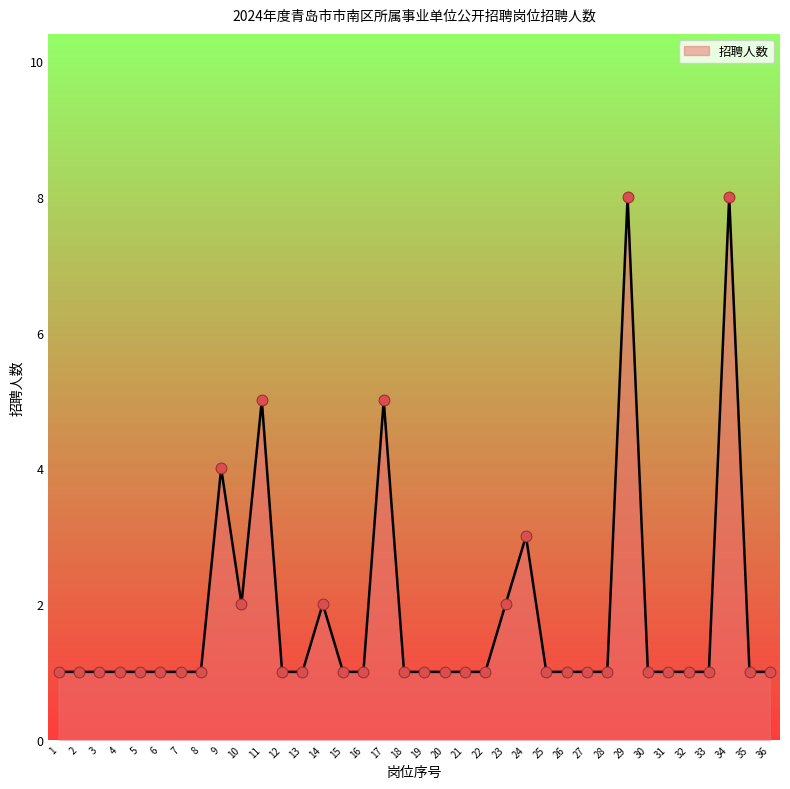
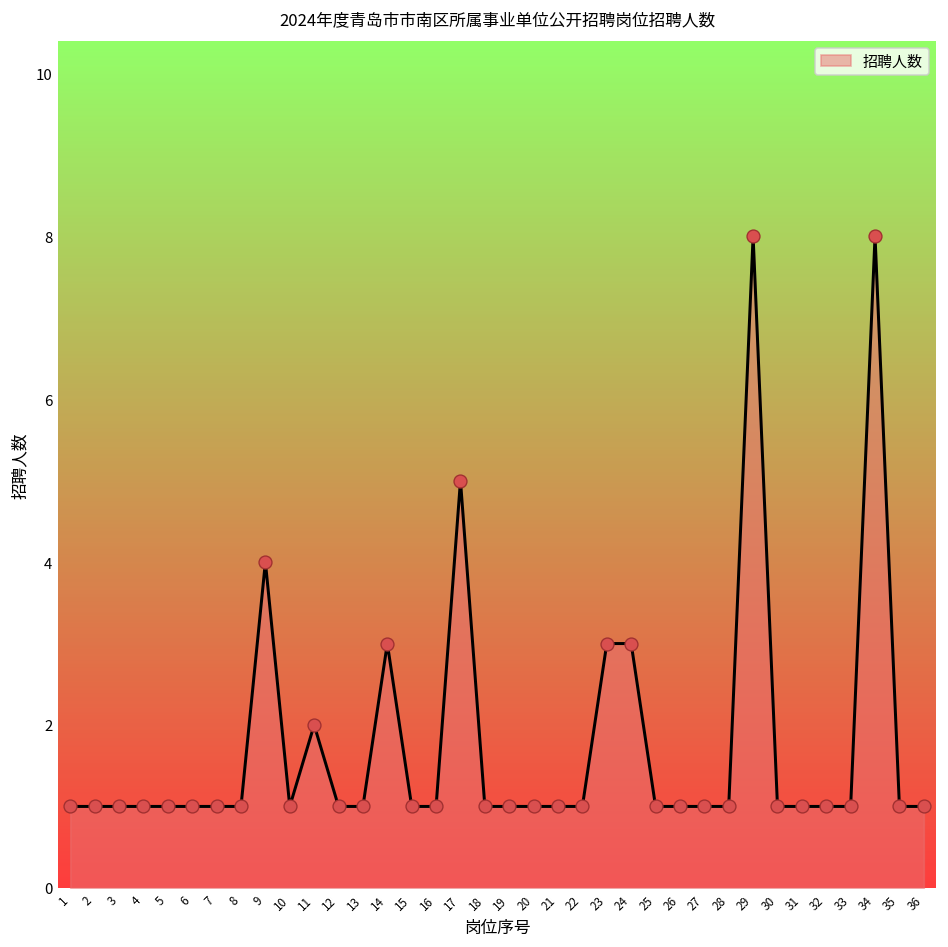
  {
    "1": 1,
    "2": 1,
    "3": 1,
    "4": 1,
    "5": 1,
    "6": 1,
    "7": 1,
    "8": 1,
    "9": 4,
-   "10": 2,
-   "11": 5,
+   "10": 1,
+   "11": 2,
    "12": 1,
    "13": 1,
-   "14": 2,
+   "14": 3,
    "15": 1,
    "16": 1,
    "17": 5,
    "18": 1,
    "19": 1,
    "20": 1,
    "21": 1,
    "22": 1,
-   "23": 2,
+   "23": 3,
    "24": 3,
    "25": 1,
    "26": 1,
    "27": 1,
    "28": 1,
    "29": 8,
    "30": 1,
    "31": 1,
    "32": 1,
    "33": 1,
    "34": 8,
    "35": 1,
    "36": 1
  }
